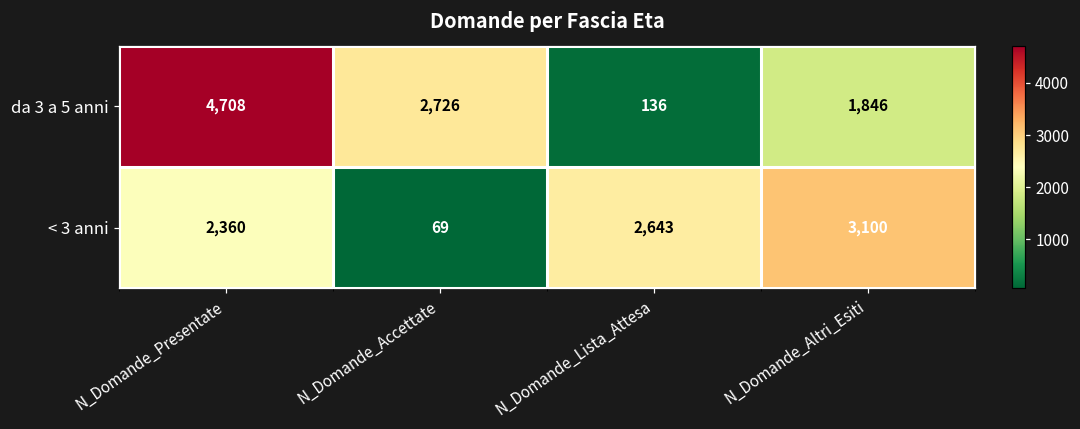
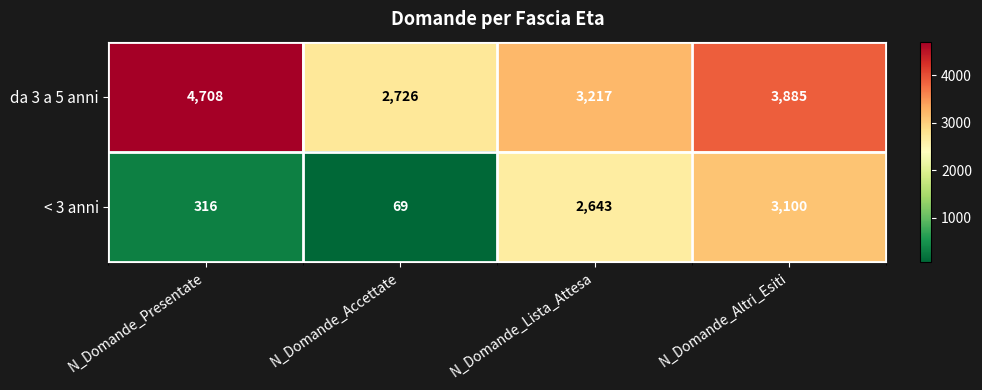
  {
    "da 3 a 5 anni": {
      "N_Domande_Presentate": "4,708",
      "N_Domande_Accettate": "2,726",
-     "N_Domande_Lista_Attesa": "136",
-     "N_Domande_Altri_Esiti": "1,846"
+     "N_Domande_Lista_Attesa": "3,217",
+     "N_Domande_Altri_Esiti": "3,885"
    },
    "< 3 anni": {
-     "N_Domande_Presentate": "2,360",
+     "N_Domande_Presentate": "316",
      "N_Domande_Accettate": "69",
      "N_Domande_Lista_Attesa": "2,643",
      "N_Domande_Altri_Esiti": "3,100"
    }
  }
